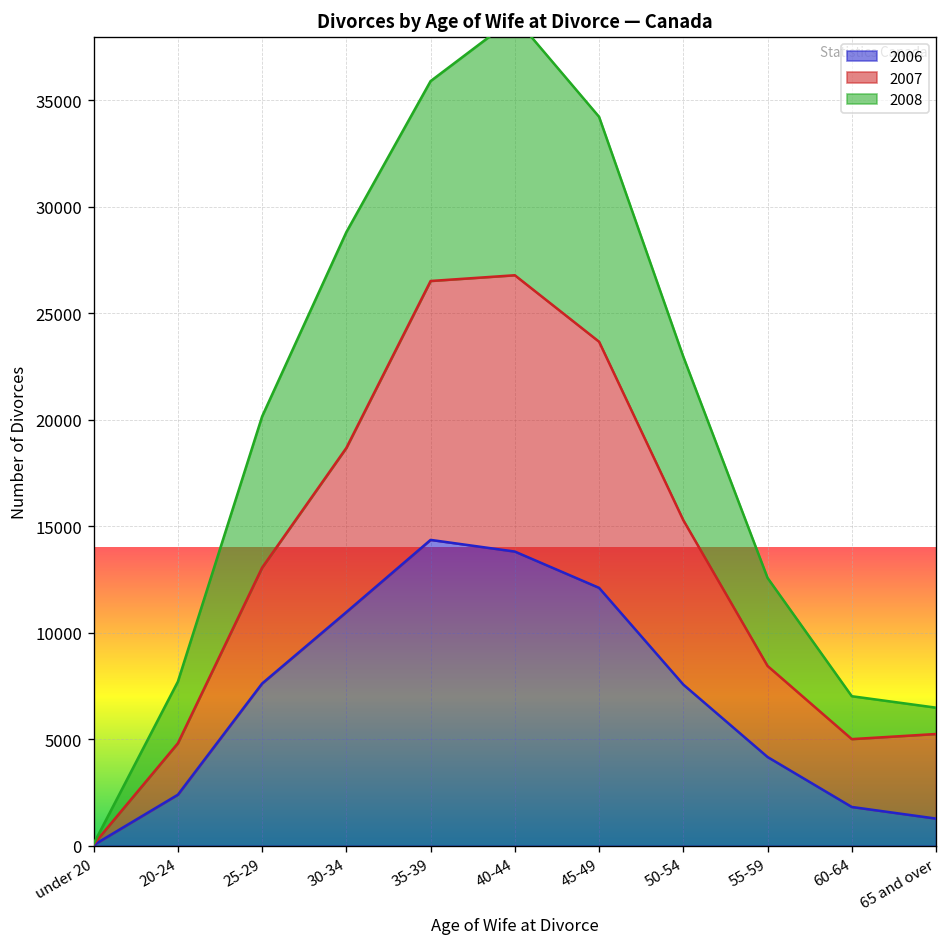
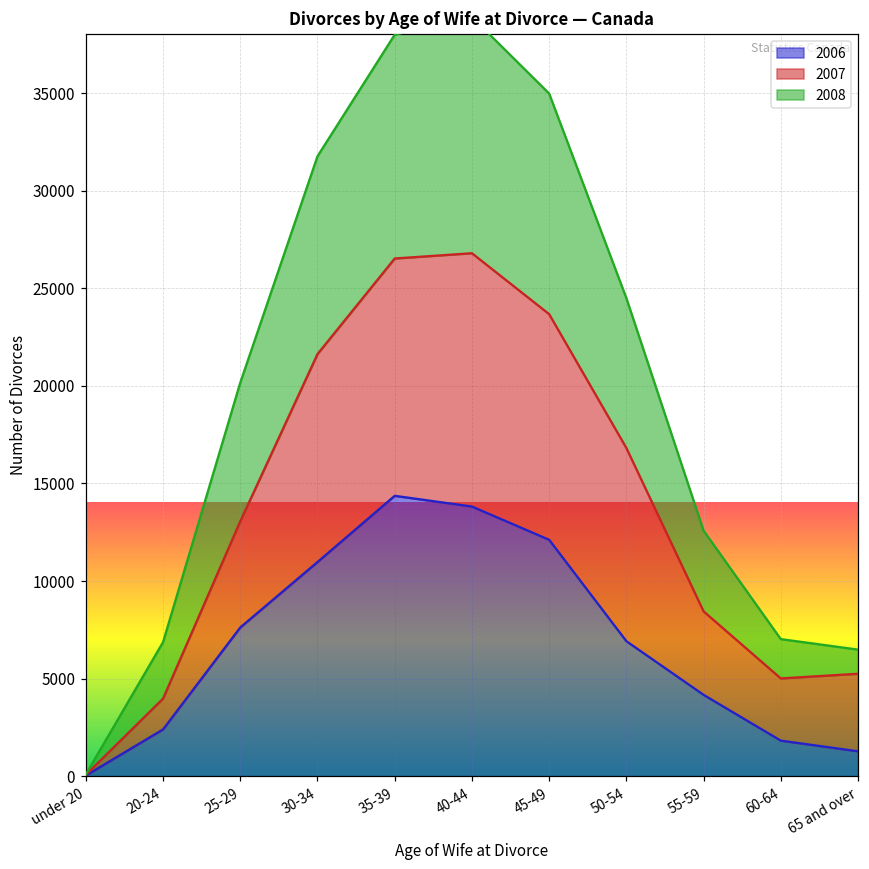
  {
    "2006": {
      "20-24": 2400,
      "25-29": 7600,
      "30-34": 11000,
      "35-39": 14400,
      "40-44": 13800,
      "45-49": 12100,
-     "50-54": 7600,
+     "50-54": 6900,
      "55-59": 4200,
      "60-64": 1800,
      "65 and over": 1300
    },
    "2007": {
-     "20-24": 2400,
+     "20-24": 1600,
      "25-29": 5400,
-     "30-34": 7700,
+     "30-34": 10700,
      "35-39": 12200,
      "40-44": 13000,
      "45-49": 11600,
-     "50-54": 7700,
+     "50-54": 9900,
      "55-59": 4300,
      "60-64": 3200,
      "65 and over": 4000
    },
    "2008": {
      "20-24": 2900,
      "25-29": 7100,
      "30-34": 10100,
-     "35-39": 9400,
-     "45-49": 10600,
+     "35-39": 11500,
+     "45-49": 11300,
      "50-54": 7700,
      "55-59": 4100,
      "60-64": 2000,
      "65 and over": 1200
    }
  }
